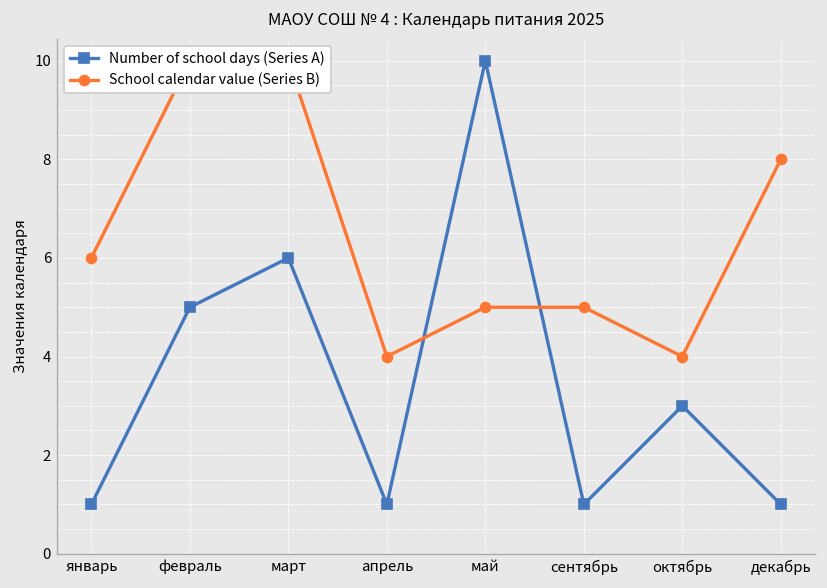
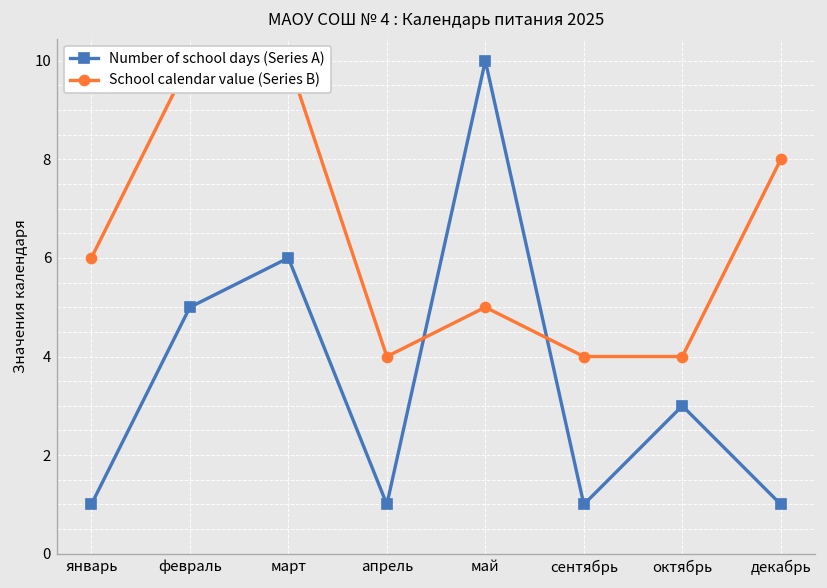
  {
    "Number of school days (Series A)": {
      "январь": 1,
      "февраль": 5,
      "март": 6,
      "апрель": 1,
      "май": 10,
      "сентябрь": 1,
      "октябрь": 3,
      "декабрь": 1
    },
    "School calendar value (Series B)": {
      "январь": 6,
      "апрель": 4,
      "май": 5,
-     "сентябрь": 5,
+     "сентябрь": 4,
      "октябрь": 4,
      "декабрь": 8
    }
  }
